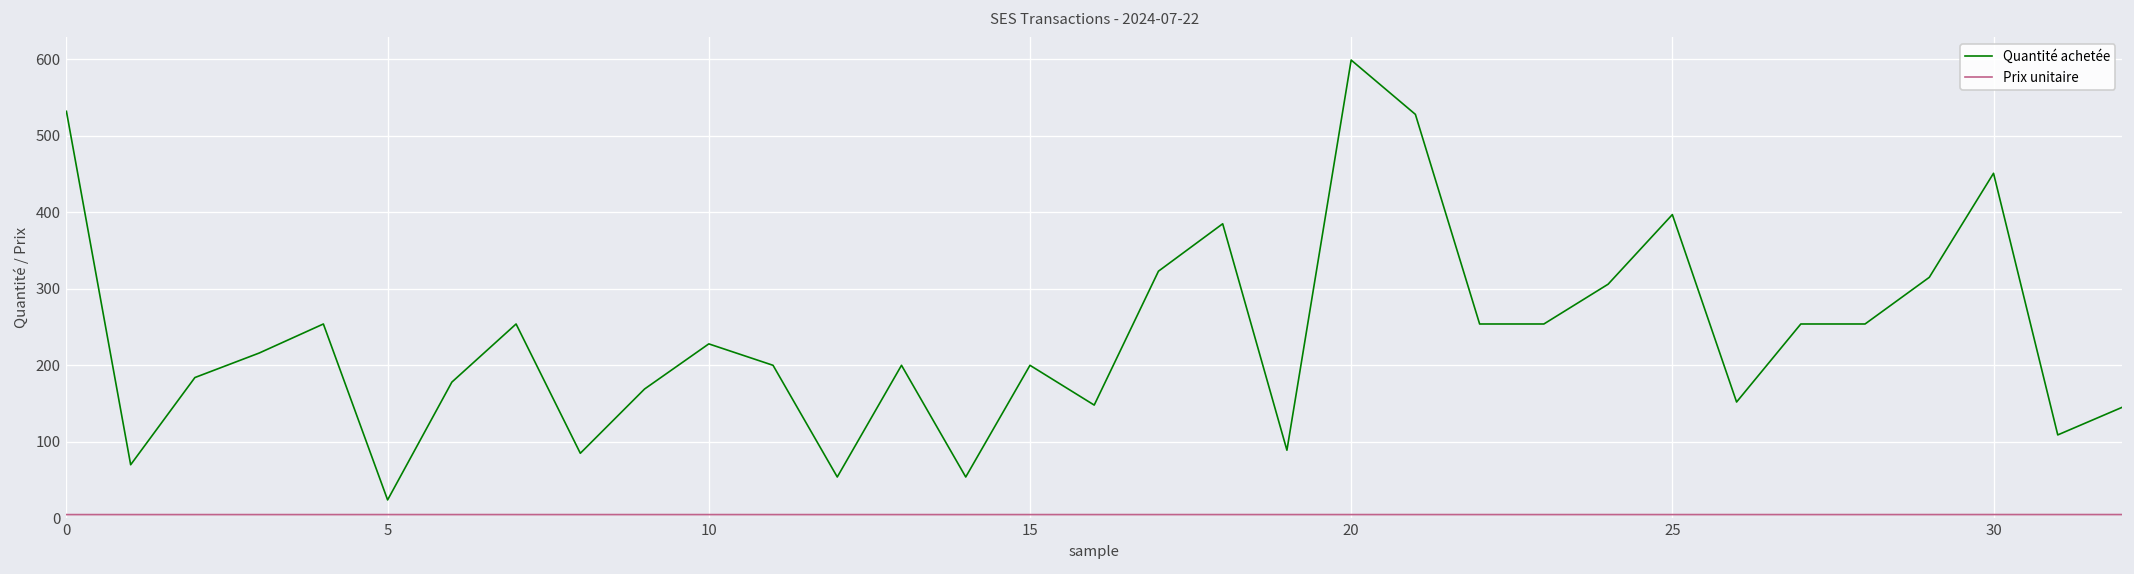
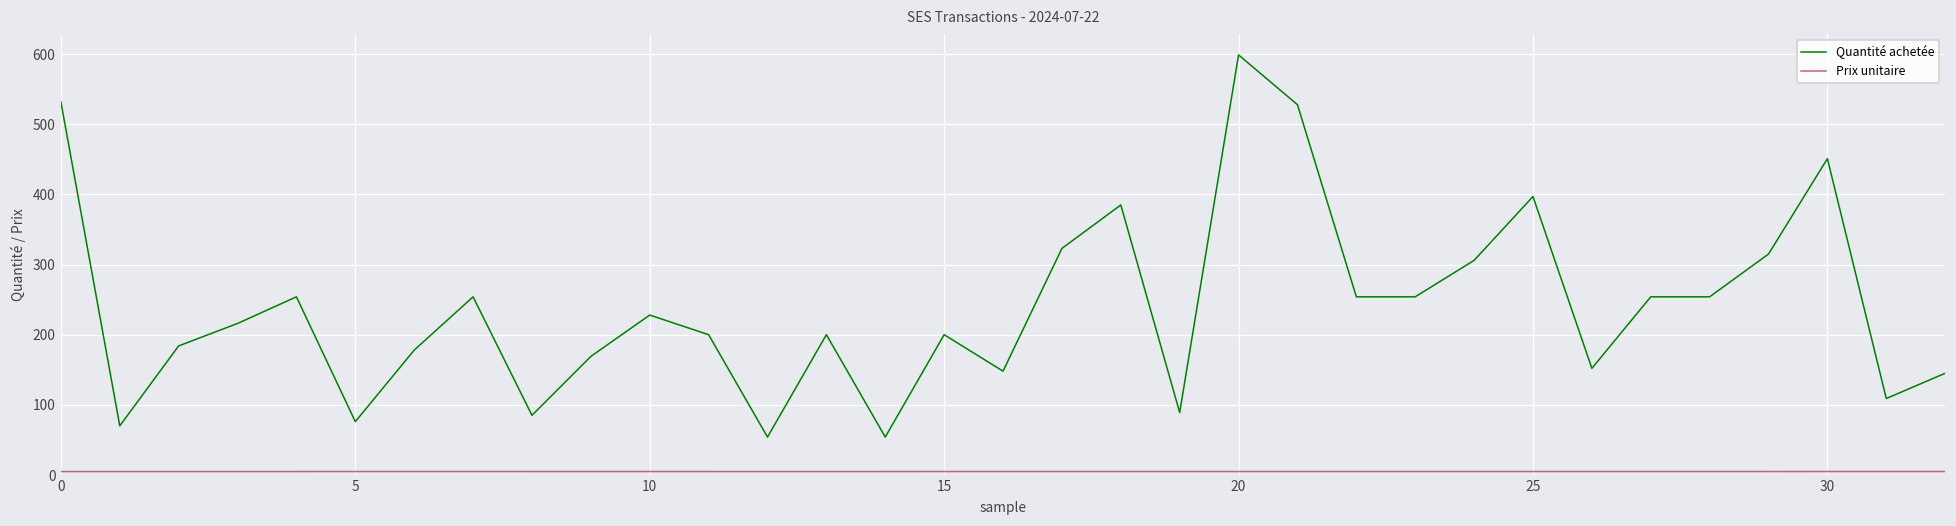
  {
    "Quantité achetée": {
      "0": 530,
-     "5": 20,
+     "5": 80,
      "10": 230,
      "15": 200,
      "20": 600,
      "25": 400,
      "30": 450
    },
    "Prix unitaire": {
      "0": 0,
      "5": 0,
      "10": 0,
      "15": 0,
      "20": 0,
      "25": 0,
      "30": 0
    }
  }
